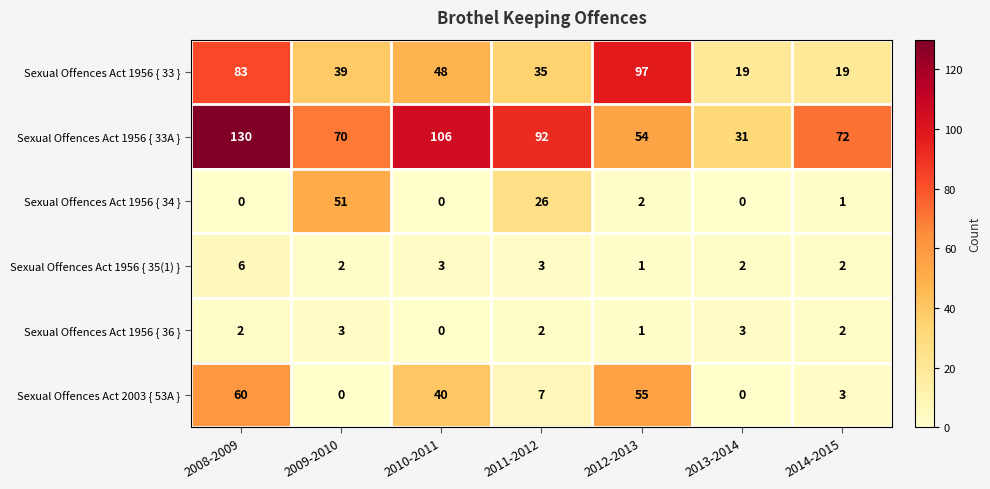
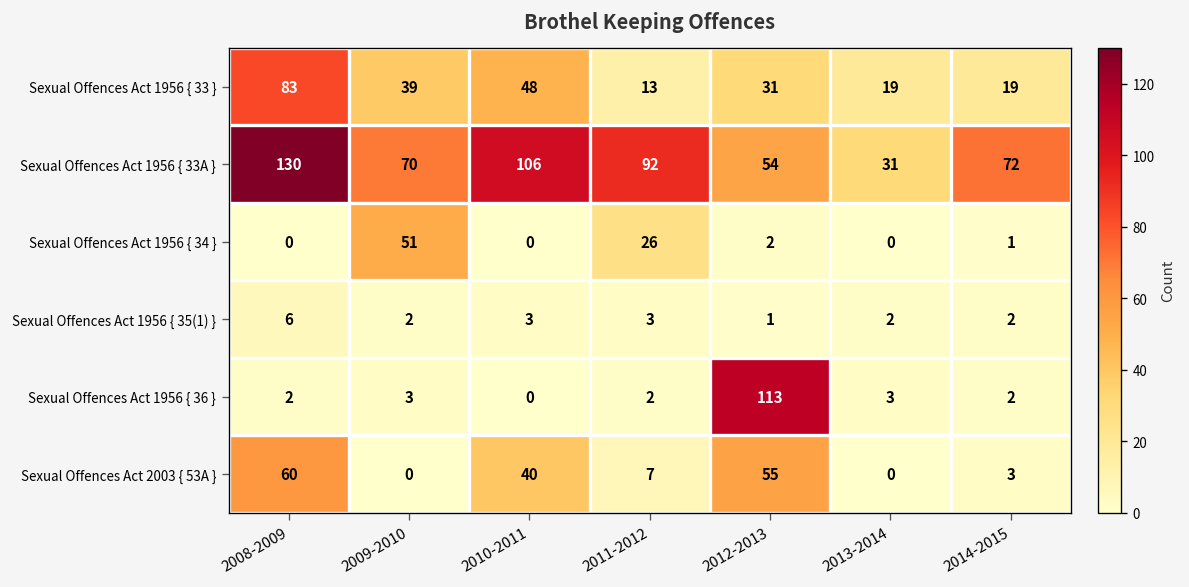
  {
    "Sexual Offences Act 1956 { 33 }": {
      "2008-2009": 83,
      "2009-2010": 39,
      "2010-2011": 48,
-     "2011-2012": 35,
-     "2012-2013": 97,
+     "2011-2012": 13,
+     "2012-2013": 31,
      "2013-2014": 19,
      "2014-2015": 19
    },
    "Sexual Offences Act 1956 { 33A }": {
      "2008-2009": 130,
      "2009-2010": 70,
      "2010-2011": 106,
      "2011-2012": 92,
      "2012-2013": 54,
      "2013-2014": 31,
      "2014-2015": 72
    },
    "Sexual Offences Act 1956 { 34 }": {
      "2008-2009": 0,
      "2009-2010": 51,
      "2010-2011": 0,
      "2011-2012": 26,
      "2012-2013": 2,
      "2013-2014": 0,
      "2014-2015": 1
    },
    "Sexual Offences Act 1956 { 35(1) }": {
      "2008-2009": 6,
      "2009-2010": 2,
      "2010-2011": 3,
      "2011-2012": 3,
      "2012-2013": 1,
      "2013-2014": 2,
      "2014-2015": 2
    },
    "Sexual Offences Act 1956 { 36 }": {
      "2008-2009": 2,
      "2009-2010": 3,
      "2010-2011": 0,
      "2011-2012": 2,
-     "2012-2013": 1,
+     "2012-2013": 113,
      "2013-2014": 3,
      "2014-2015": 2
    },
    "Sexual Offences Act 2003 { 53A }": {
      "2008-2009": 60,
      "2009-2010": 0,
      "2010-2011": 40,
      "2011-2012": 7,
      "2012-2013": 55,
      "2013-2014": 0,
      "2014-2015": 3
    }
  }
